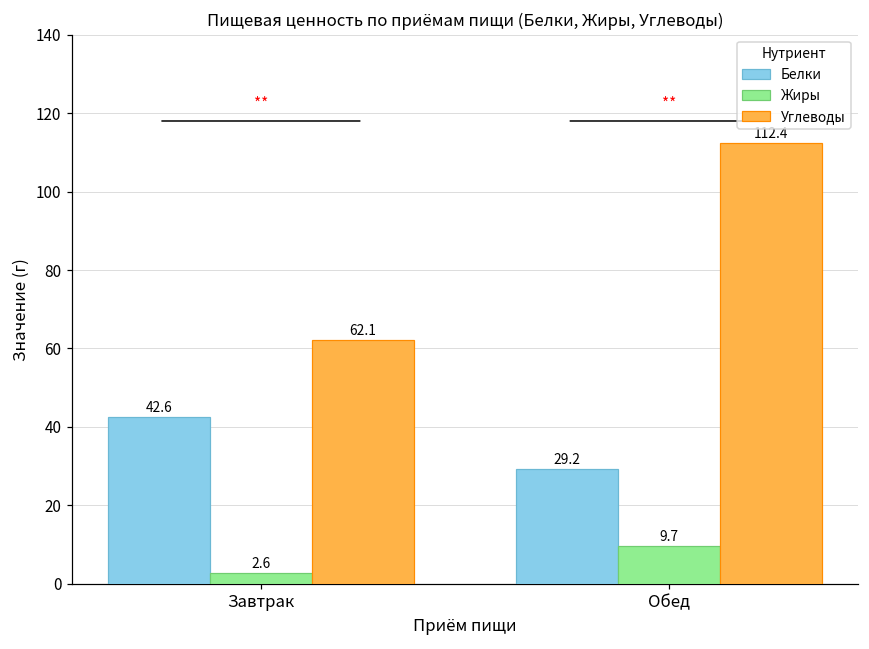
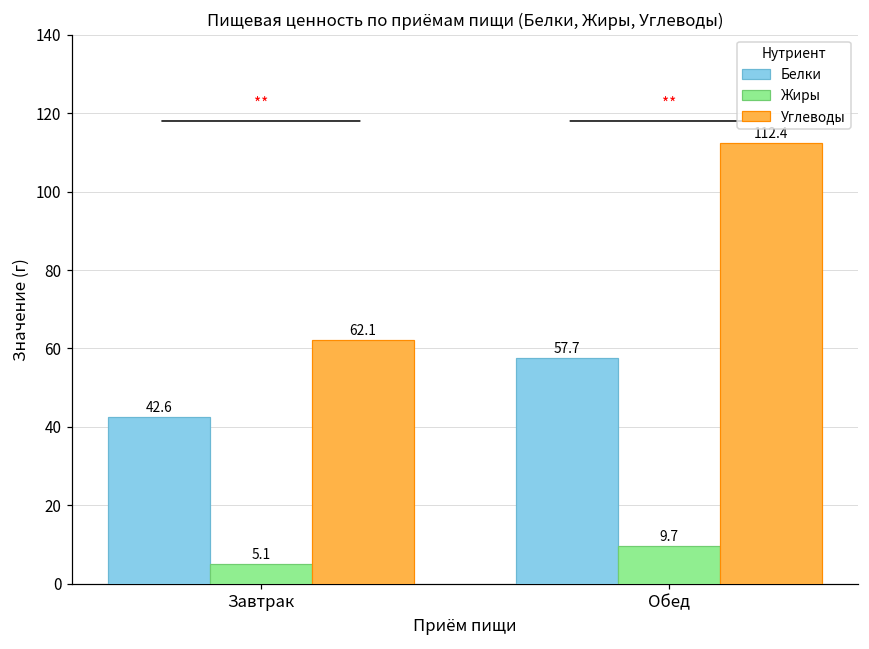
  {
    "Белки": {
      "Завтрак": 42.6,
-     "Обед": 29.2
+     "Обед": 57.7
    },
    "Жиры": {
-     "Завтрак": 2.6,
+     "Завтрак": 5.1,
      "Обед": 9.7
    },
    "Углеводы": {
      "Завтрак": 62.1
    }
  }
